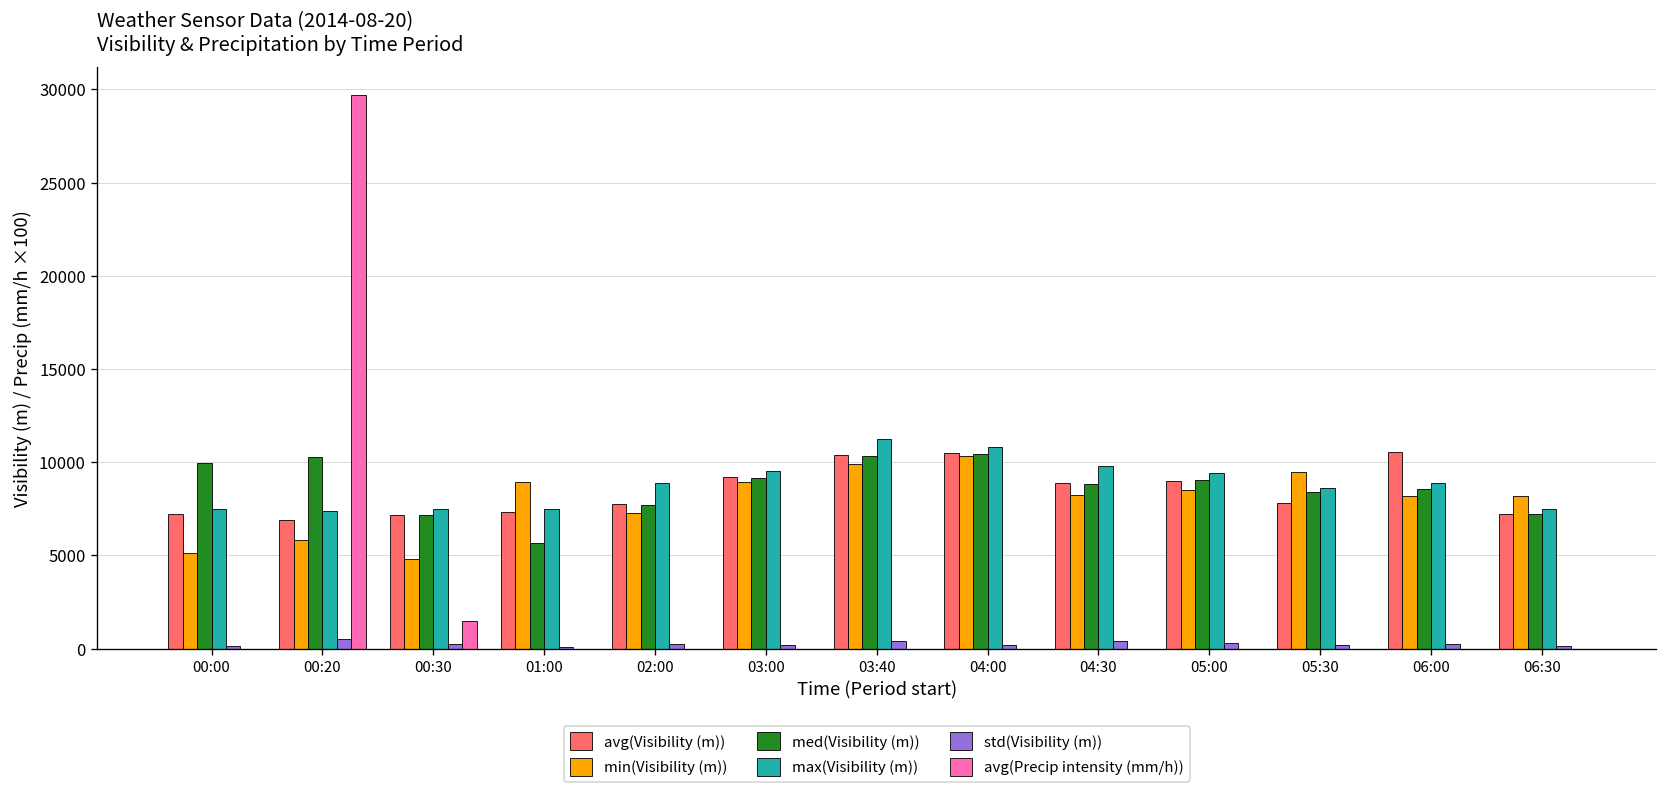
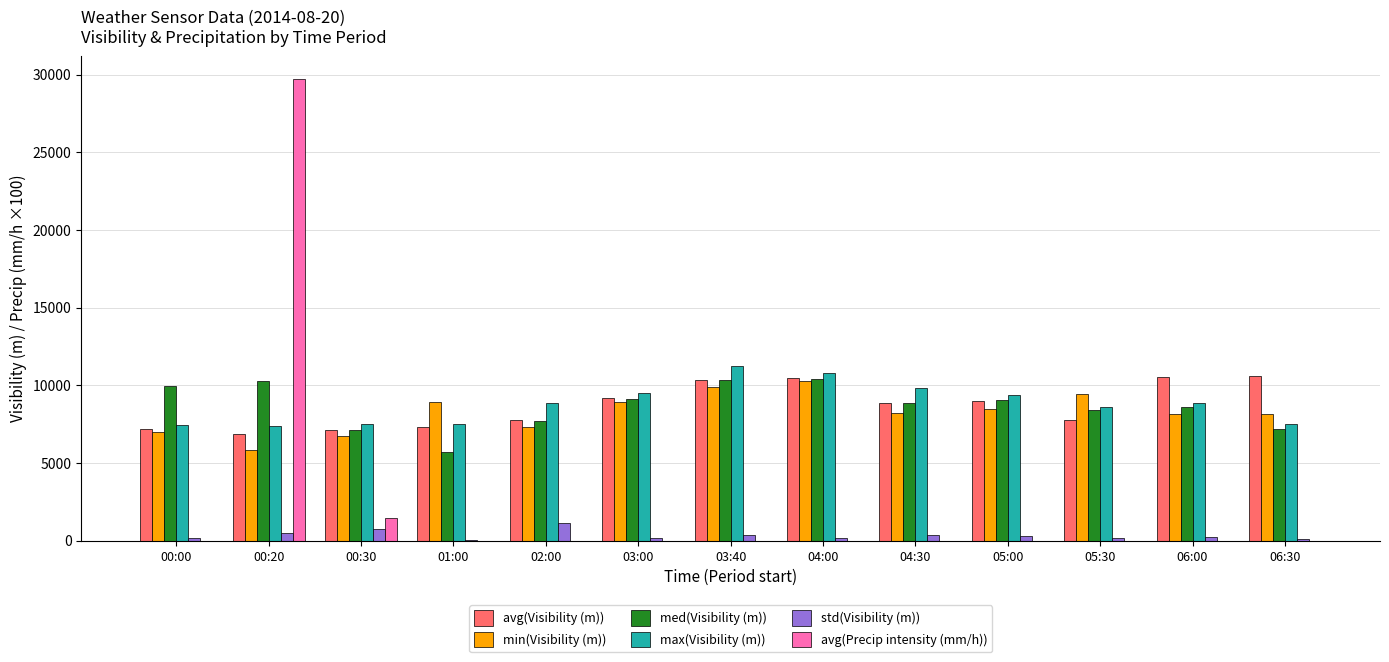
  {
    "avg(Visibility (m))": {
      "00:00": 7200,
      "00:20": 6900,
      "00:30": 7200,
      "01:00": 7300,
      "02:00": 7800,
      "03:00": 9200,
      "03:40": 10400,
      "04:00": 10500,
      "04:30": 8900,
      "05:00": 9000,
      "05:30": 7800,
      "06:00": 10500,
-     "06:30": 7200
+     "06:30": 10600
    },
    "min(Visibility (m))": {
-     "00:00": 5100,
+     "00:00": 7000,
      "00:20": 5800,
-     "00:30": 4800,
+     "00:30": 6800,
      "01:00": 8900,
      "02:00": 7300,
      "03:00": 8900,
      "03:40": 9900,
      "04:00": 10300,
      "04:30": 8200,
      "05:00": 8500,
      "05:30": 9500,
      "06:00": 8200,
      "06:30": 8200
    },
    "med(Visibility (m))": {
      "00:00": 10000,
      "00:20": 10300,
      "00:30": 7200,
      "01:00": 5700,
      "02:00": 7700,
      "03:00": 9100,
      "03:40": 10300,
      "04:00": 10400,
      "04:30": 8800,
      "05:00": 9100,
      "05:30": 8400,
      "06:00": 8600,
      "06:30": 7200
    },
    "max(Visibility (m))": {
      "00:00": 7500,
      "00:20": 7400,
      "00:30": 7500,
      "01:00": 7500,
      "02:00": 8900,
      "03:00": 9500,
      "03:40": 11200,
      "04:00": 10800,
      "04:30": 9800,
      "05:00": 9400,
      "05:30": 8600,
      "06:00": 8900,
      "06:30": 7500
    },
    "std(Visibility (m))": {
      "00:20": 500,
-     "00:30": 200,
-     "02:00": 200,
+     "00:30": 800,
+     "02:00": 1200,
      "03:00": 200,
      "03:40": 400,
      "04:00": 200,
      "04:30": 400,
      "05:00": 300,
      "05:30": 200,
      "06:00": 200
    },
    "avg(Precip intensity (mm/h))": {
      "00:00": 0,
      "00:20": 29700,
      "00:30": 1500,
      "01:00": 0,
      "02:00": 0,
      "03:00": 0,
      "03:40": 0,
      "04:00": 0,
      "04:30": 0,
      "05:00": 0,
      "05:30": 0,
      "06:00": 0,
      "06:30": 0
    }
  }
